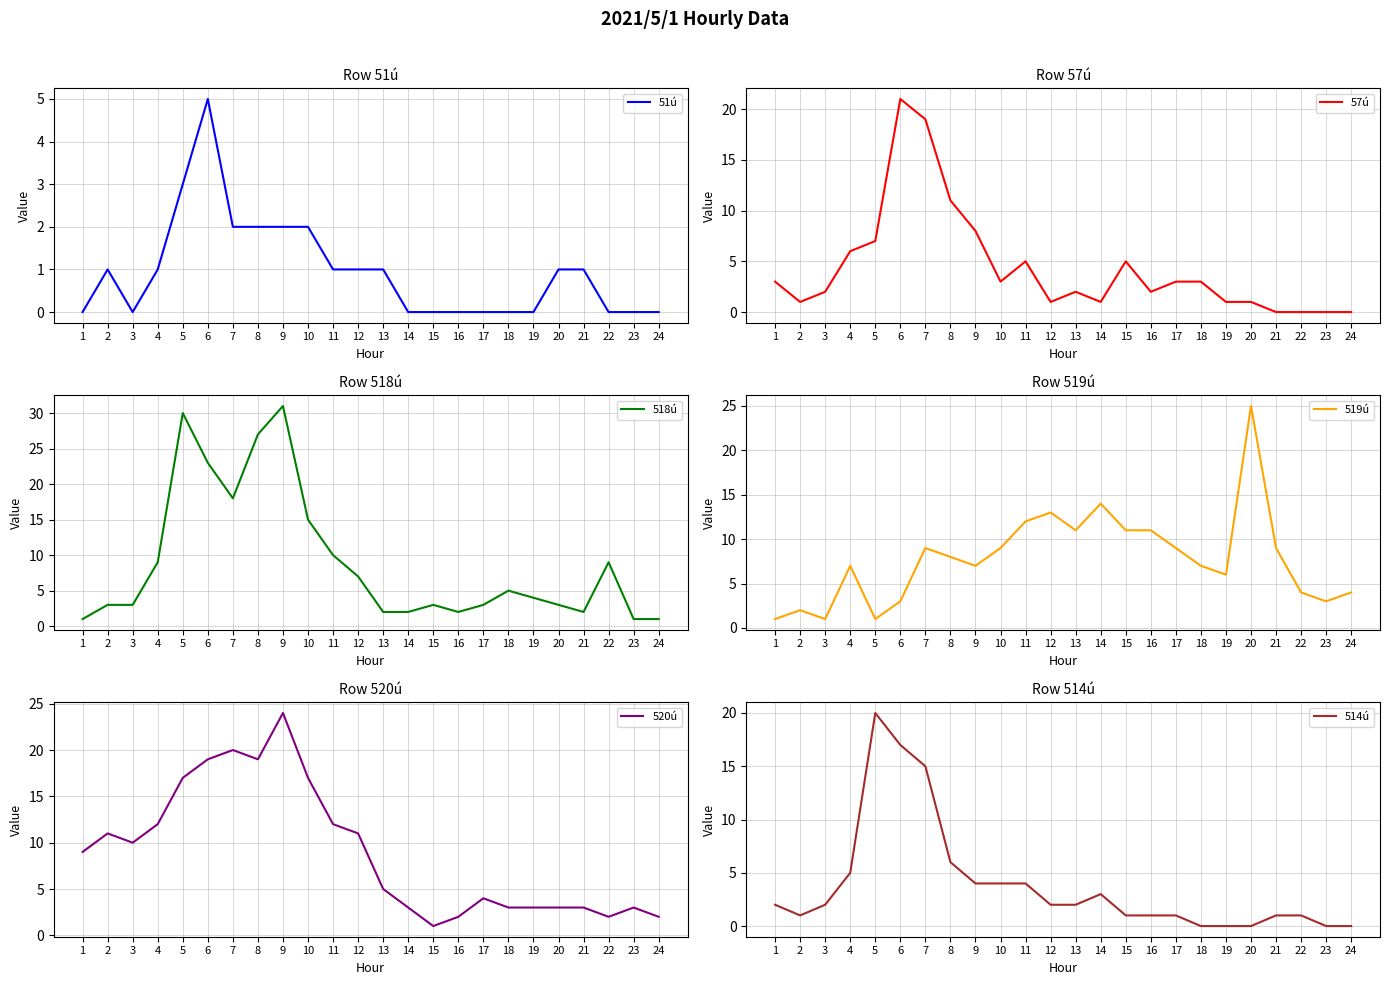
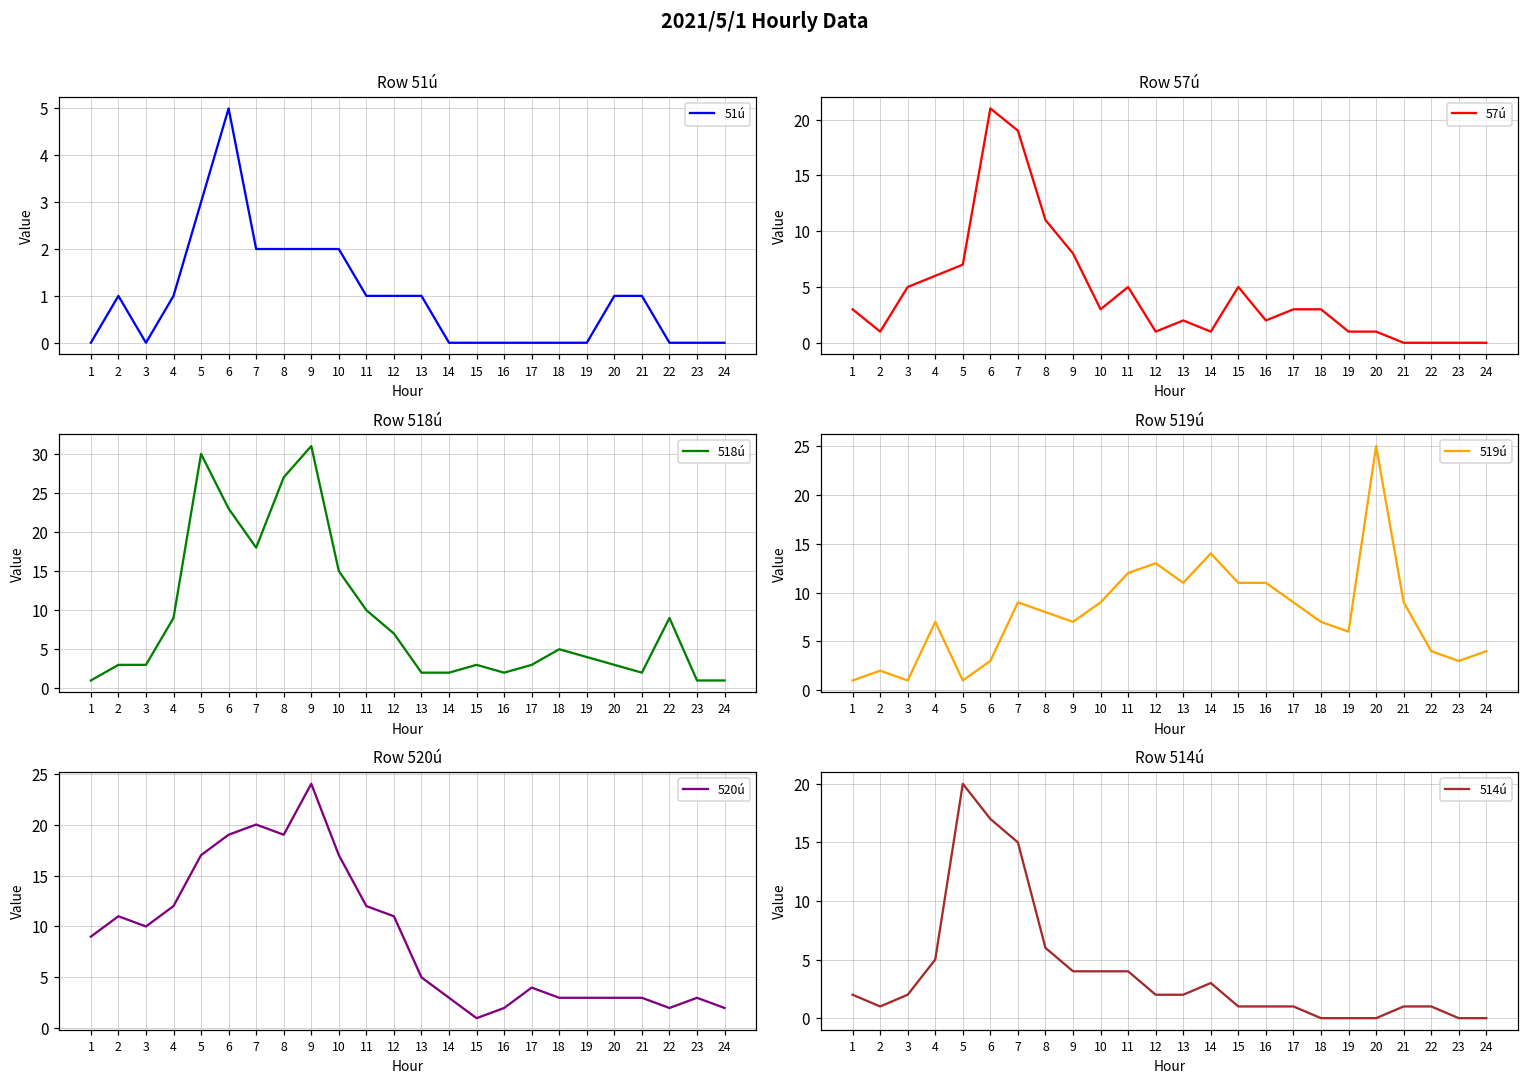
  {
    "Row 51ú": {
      "1": 0.0,
      "2": 1.0,
      "3": 0.0,
      "4": 1.0,
      "5": 3.0,
      "6": 5.0,
      "7": 2.0,
      "8": 2.0,
      "9": 2.0,
      "10": 2.0,
      "11": 1.0,
      "12": 1.0,
      "13": 1.0,
      "14": 0.0,
      "15": 0.0,
      "16": 0.0,
      "17": 0.0,
      "18": 0.0,
      "19": 0.0,
      "20": 1.0,
      "21": 1.0,
      "22": 0.0,
      "23": 0.0,
      "24": 0.0
    },
    "Row 57ú": {
      "1": 3,
      "2": 1,
-     "3": 2,
+     "3": 5,
      "4": 6,
      "5": 7,
      "6": 21,
      "7": 19,
      "8": 11,
      "9": 8,
      "10": 3,
      "11": 5,
      "12": 1,
      "13": 2,
      "14": 1,
      "15": 5,
      "16": 2,
      "17": 3,
      "18": 3,
      "19": 1,
      "20": 1,
      "21": 0,
      "22": 0,
      "23": 0,
      "24": 0
    },
    "Row 518ú": {
      "1": 1,
      "2": 3,
      "3": 3,
      "4": 9,
      "5": 30,
      "6": 23,
      "7": 18,
      "8": 27,
      "9": 31,
      "10": 15,
      "11": 10,
      "12": 7,
      "13": 2,
      "14": 2,
      "15": 3,
      "16": 2,
      "17": 3,
      "18": 5,
      "19": 4,
      "20": 3,
      "21": 2,
      "22": 9,
      "23": 1,
      "24": 1
    },
    "Row 519ú": {
      "1": 1,
      "2": 2,
      "3": 1,
      "4": 7,
      "5": 1,
      "6": 3,
      "7": 9,
      "8": 8,
      "9": 7,
      "10": 9,
      "11": 12,
      "12": 13,
      "13": 11,
      "14": 14,
      "15": 11,
      "16": 11,
      "17": 9,
      "18": 7,
      "19": 6,
      "20": 25,
      "21": 9,
      "22": 4,
      "23": 3,
      "24": 4
    },
    "Row 520ú": {
      "1": 9,
      "2": 11,
      "3": 10,
      "4": 12,
      "5": 17,
      "6": 19,
      "7": 20,
      "8": 19,
      "9": 24,
      "10": 17,
      "11": 12,
      "12": 11,
      "13": 5,
      "14": 3,
      "15": 1,
      "16": 2,
      "17": 4,
      "18": 3,
      "19": 3,
      "20": 3,
      "21": 3,
      "22": 2,
      "23": 3,
      "24": 2
    },
    "Row 514ú": {
      "1": 2.0,
      "2": 1.0,
      "3": 2.0,
      "4": 5.0,
      "5": 20.0,
      "6": 17.0,
      "7": 15.0,
      "8": 6.0,
      "9": 4.0,
      "10": 4.0,
      "11": 4.0,
      "12": 2.0,
      "13": 2.0,
      "14": 3.0,
      "15": 1.0,
      "16": 1.0,
      "17": 1.0,
      "18": 0.0,
      "19": 0.0,
      "20": 0.0,
      "21": 1.0,
      "22": 1.0,
      "23": 0.0,
      "24": 0.0
    }
  }
